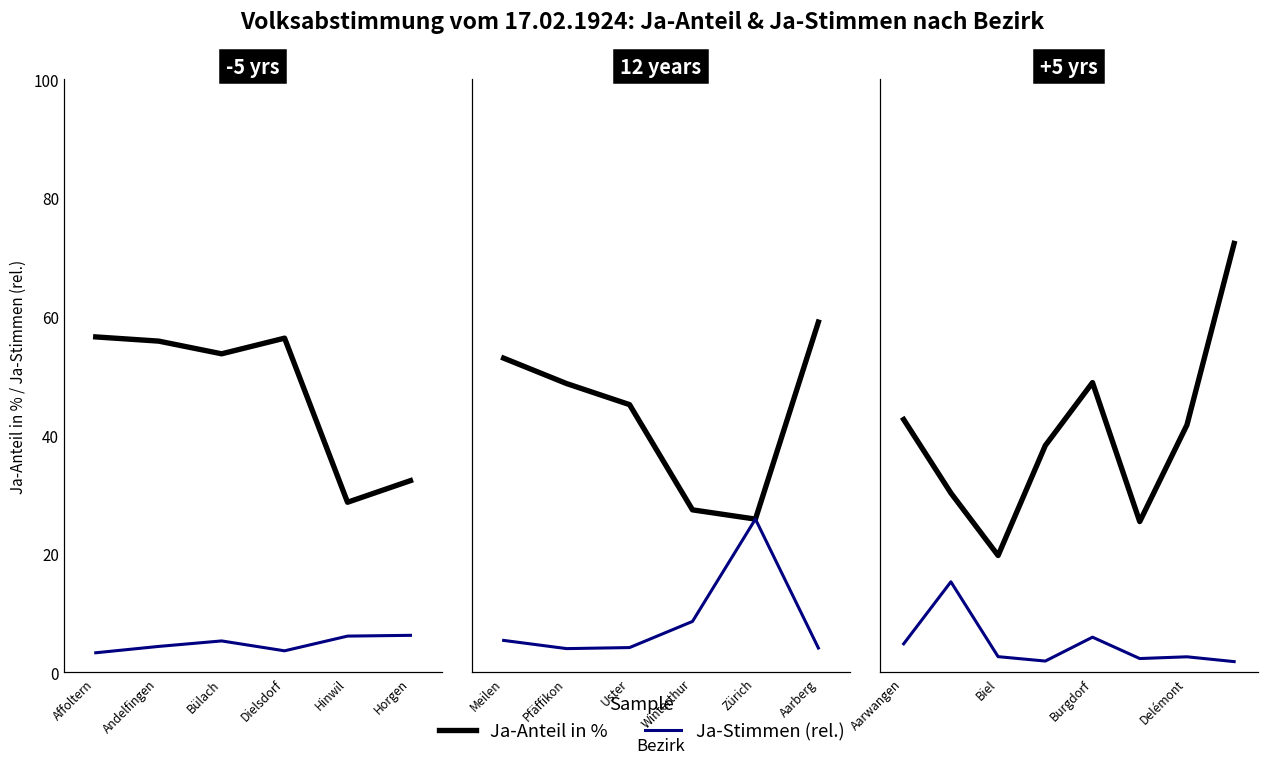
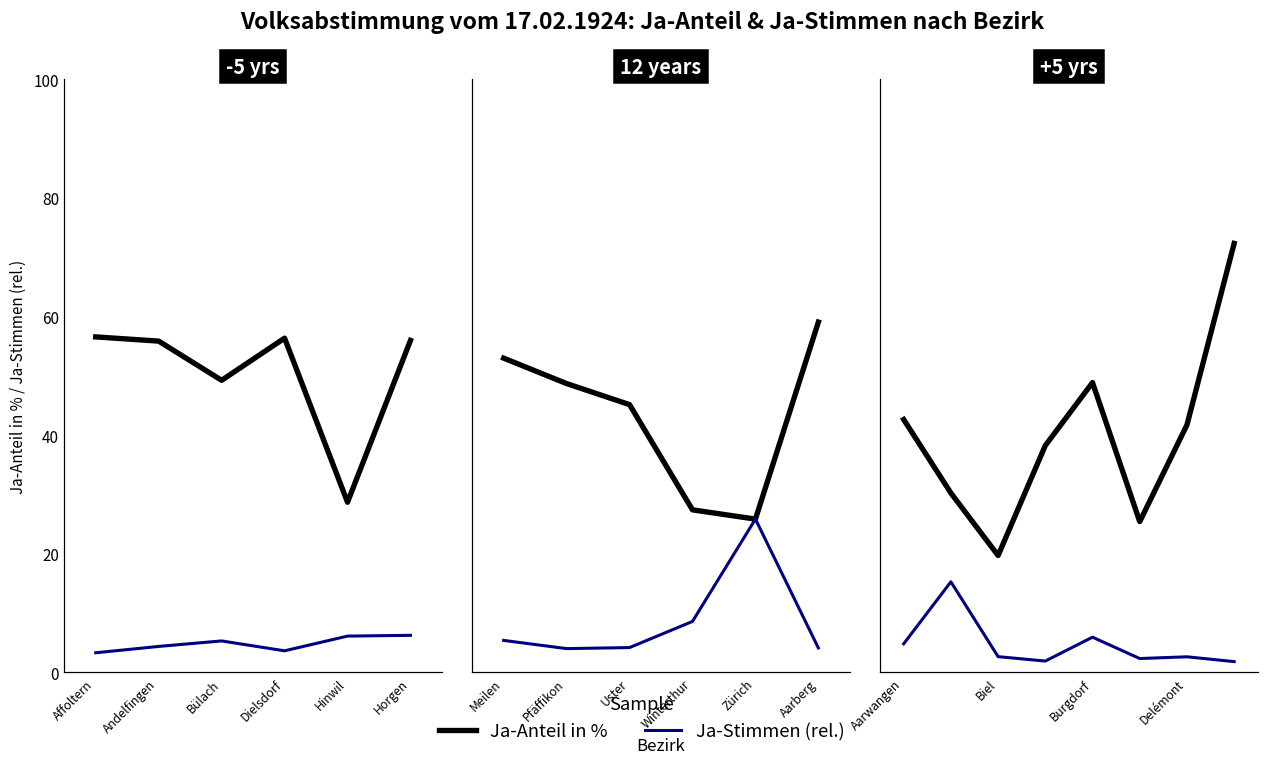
  {
    "-5 yrs": {
      "Ja-Anteil in %": {
        "Affoltern": 57,
        "Andelfingen": 56,
-       "Bülach": 54,
+       "Bülach": 49,
        "Dielsdorf": 56,
        "Hinwil": 29,
-       "Horgen": 32
+       "Horgen": 56
      },
      "Ja-Stimmen (rel.)": {
        "Affoltern": 3,
        "Andelfingen": 4,
        "Bülach": 5,
        "Dielsdorf": 4,
        "Hinwil": 6,
        "Horgen": 6
      }
    }
  }
